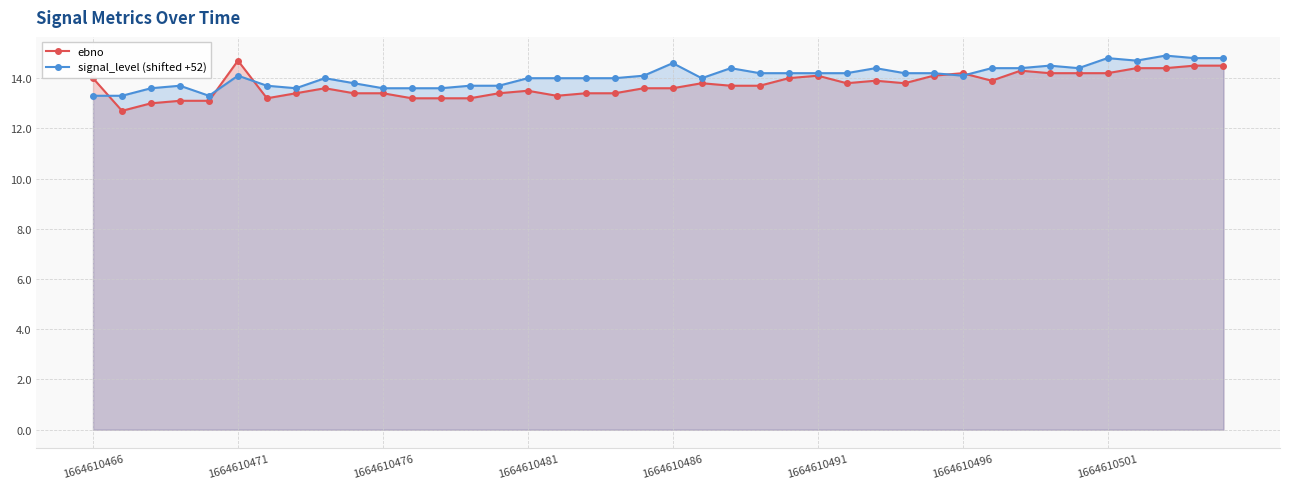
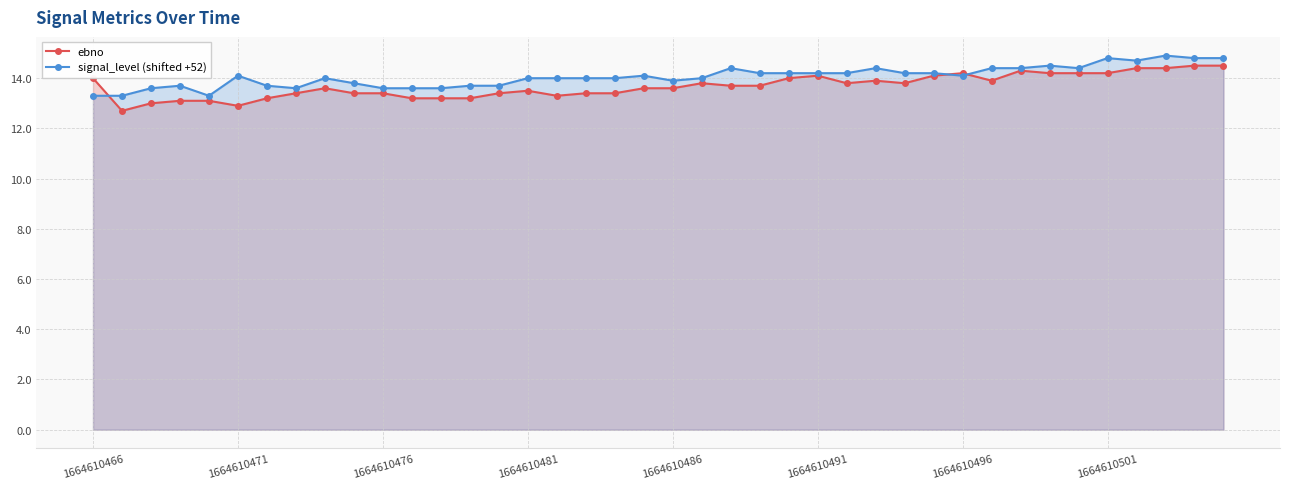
  {
    "ebno": {
      "1664610466": 14.0,
-     "1664610471": 14.7,
+     "1664610471": 12.9,
      "1664610476": 13.4,
      "1664610481": 13.5,
      "1664610486": 13.6,
      "1664610501": 14.2
    },
    "signal_level (shifted +52)": {
      "1664610466": 13.3,
      "1664610471": 14.1,
      "1664610476": 13.6,
      "1664610481": 14.0,
-     "1664610486": 14.6,
+     "1664610486": 13.9,
      "1664610501": 14.8
    }
  }
